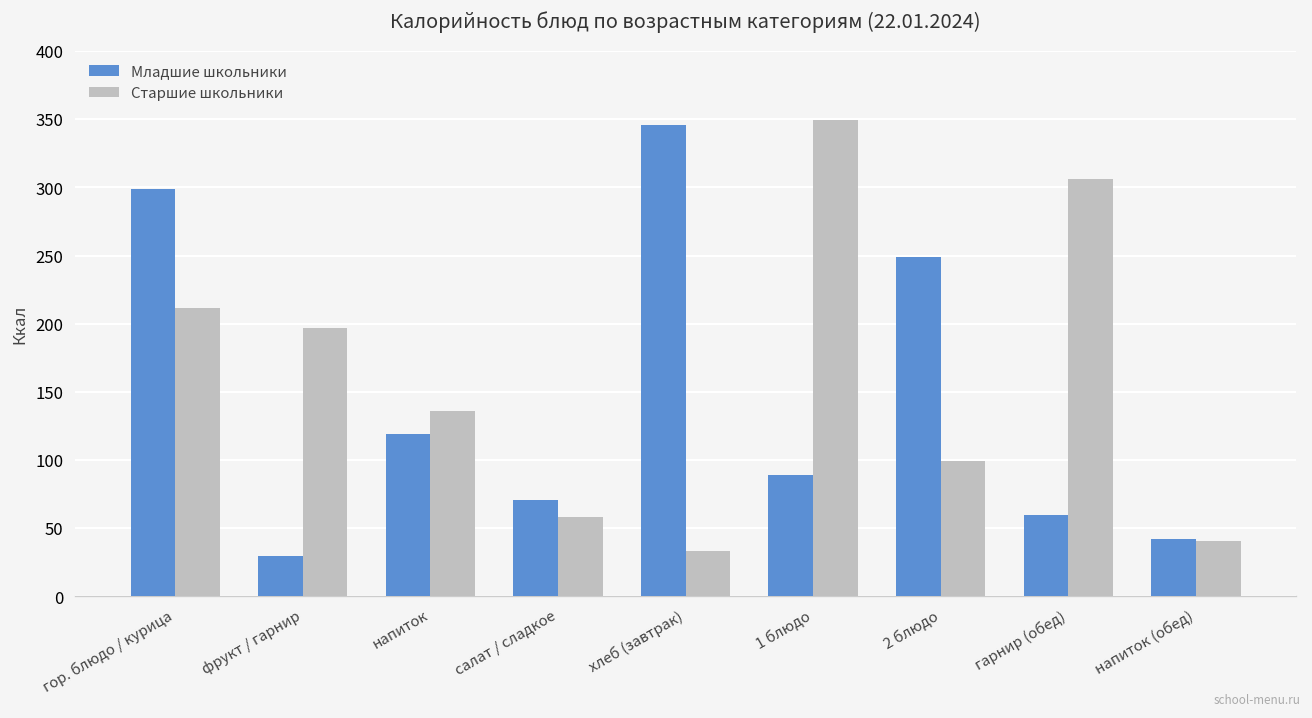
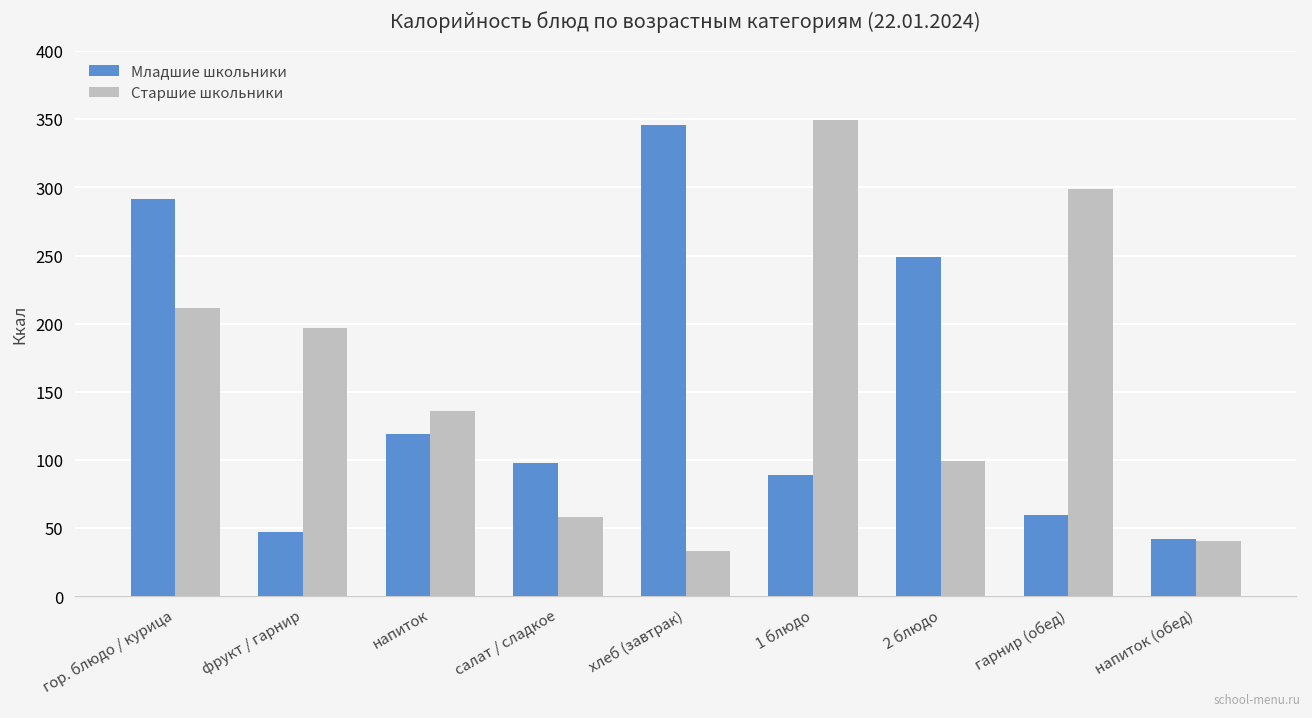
  {
    "Младшие школьники": {
-     "гор. блюдо / курица": 299,
-     "фрукт / гарнир": 29,
+     "гор. блюдо / курица": 291,
+     "фрукт / гарнир": 47,
      "напиток": 119,
-     "салат / сладкое": 71,
+     "салат / сладкое": 98,
      "хлеб (завтрак)": 346,
      "1 блюдо": 89,
      "2 блюдо": 249,
      "гарнир (обед)": 60,
      "напиток (обед)": 42
    },
    "Старшие школьники": {
      "гор. блюдо / курица": 212,
      "фрукт / гарнир": 197,
      "напиток": 136,
      "салат / сладкое": 58,
      "хлеб (завтрак)": 33,
      "1 блюдо": 349,
      "2 блюдо": 99,
-     "гарнир (обед)": 306,
+     "гарнир (обед)": 299,
      "напиток (обед)": 40
    }
  }
